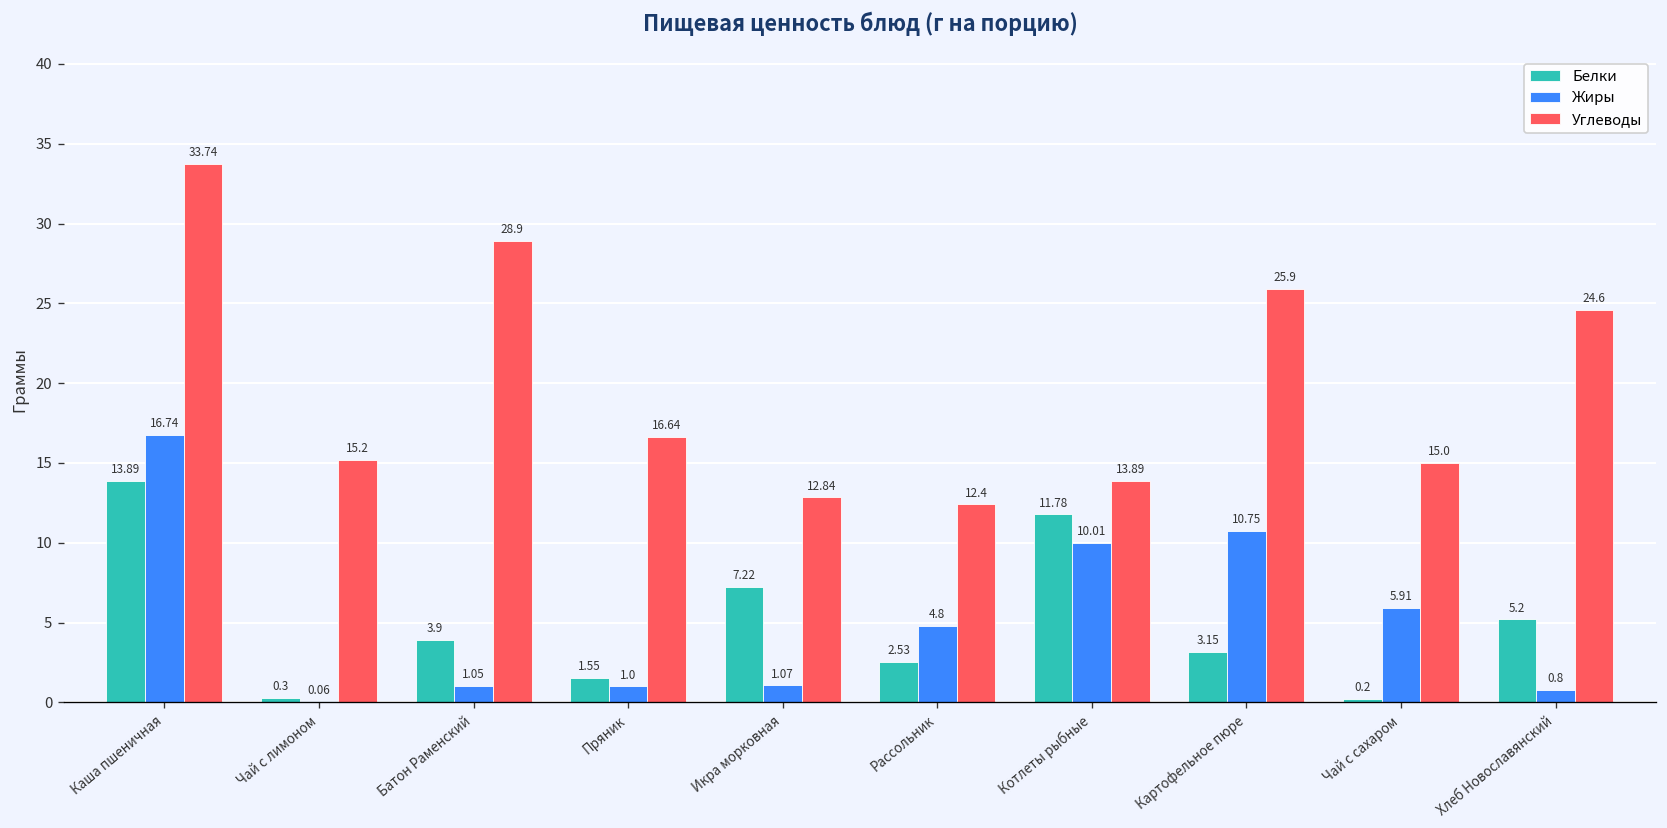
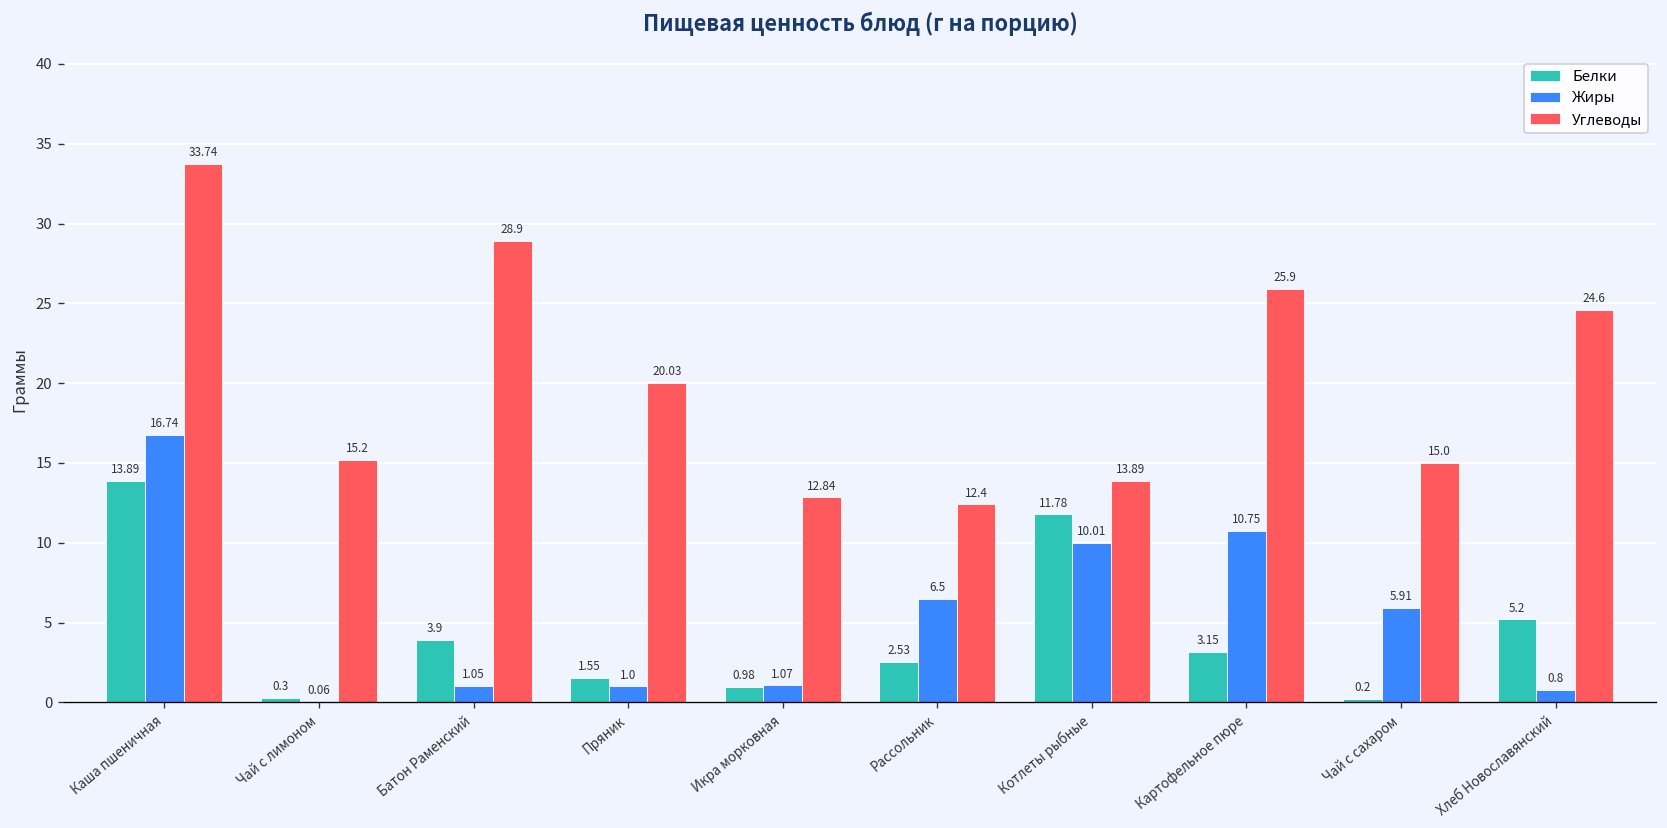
  {
    "Белки": {
      "Каша пшеничная": 13.89,
      "Чай с лимоном": 0.3,
      "Батон Раменский": 3.9,
      "Пряник": 1.55,
-     "Икра морковная": 7.22,
+     "Икра морковная": 0.98,
      "Рассольник": 2.53,
      "Котлеты рыбные": 11.78,
      "Картофельное пюре": 3.15,
      "Чай с сахаром": 0.2,
      "Хлеб Новославянский": 5.2
    },
    "Жиры": {
      "Каша пшеничная": 16.74,
      "Чай с лимоном": 0.06,
      "Батон Раменский": 1.05,
      "Пряник": 1.0,
      "Икра морковная": 1.07,
-     "Рассольник": 4.8,
+     "Рассольник": 6.5,
      "Котлеты рыбные": 10.01,
      "Картофельное пюре": 10.75,
      "Чай с сахаром": 5.91,
      "Хлеб Новославянский": 0.8
    },
    "Углеводы": {
      "Каша пшеничная": 33.74,
      "Чай с лимоном": 15.2,
      "Батон Раменский": 28.9,
-     "Пряник": 16.64,
+     "Пряник": 20.03,
      "Икра морковная": 12.84,
      "Рассольник": 12.4,
      "Котлеты рыбные": 13.89,
      "Картофельное пюре": 25.9,
      "Чай с сахаром": 15.0,
      "Хлеб Новославянский": 24.6
    }
  }
